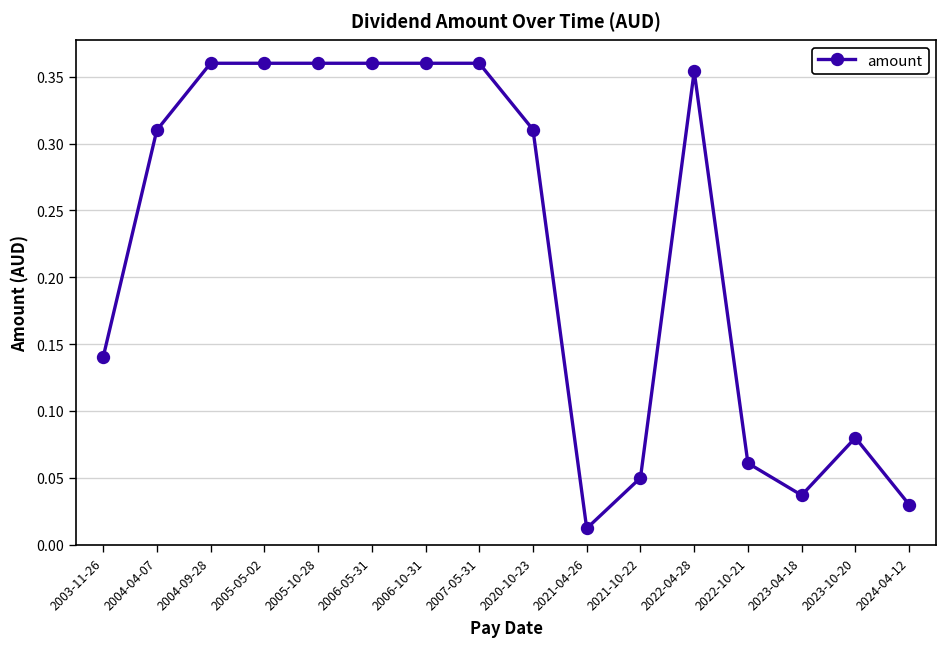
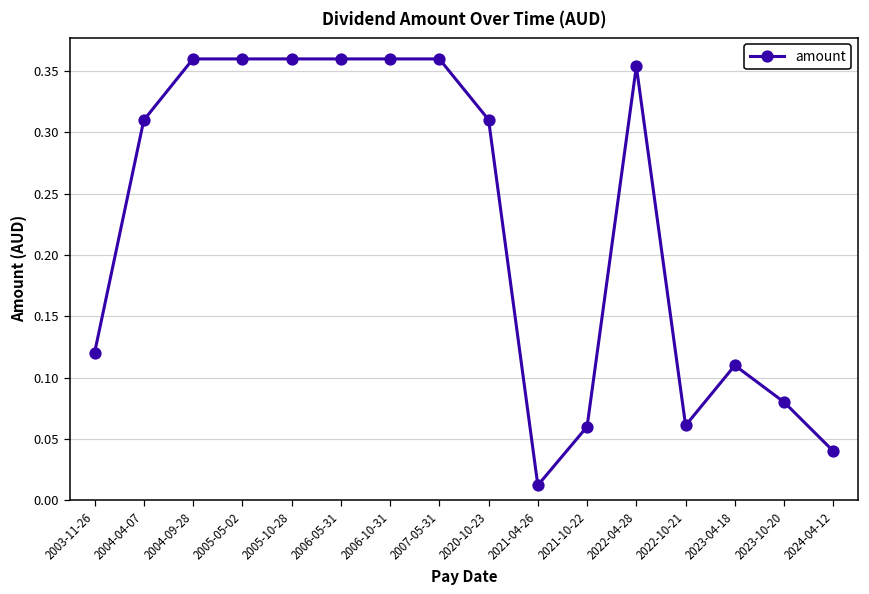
  {
-   "2003-11-26": 0.14,
+   "2003-11-26": 0.12,
    "2004-04-07": 0.310,
    "2004-09-28": 0.360,
    "2005-05-02": 0.360,
    "2005-10-28": 0.360,
    "2006-05-31": 0.360,
    "2006-10-31": 0.360,
    "2007-05-31": 0.360,
    "2020-10-23": 0.310,
    "2021-04-26": 0.012,
-   "2021-10-22": 0.05,
+   "2021-10-22": 0.06,
    "2022-04-28": 0.354,
    "2022-10-21": 0.061,
-   "2023-04-18": 0.037,
+   "2023-04-18": 0.110,
    "2023-10-20": 0.080,
-   "2024-04-12": 0.03
+   "2024-04-12": 0.04
  }
